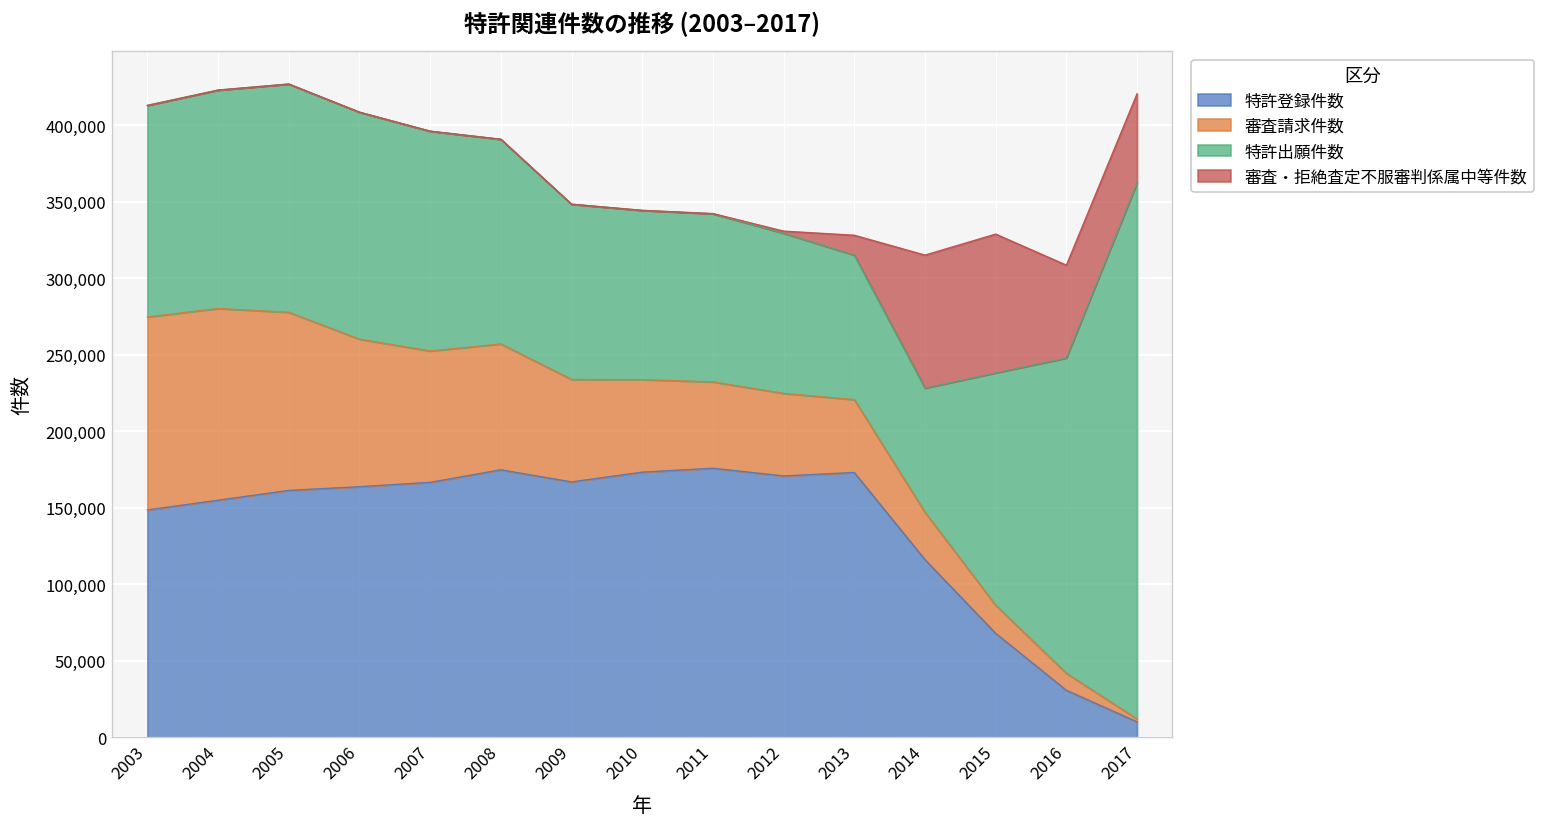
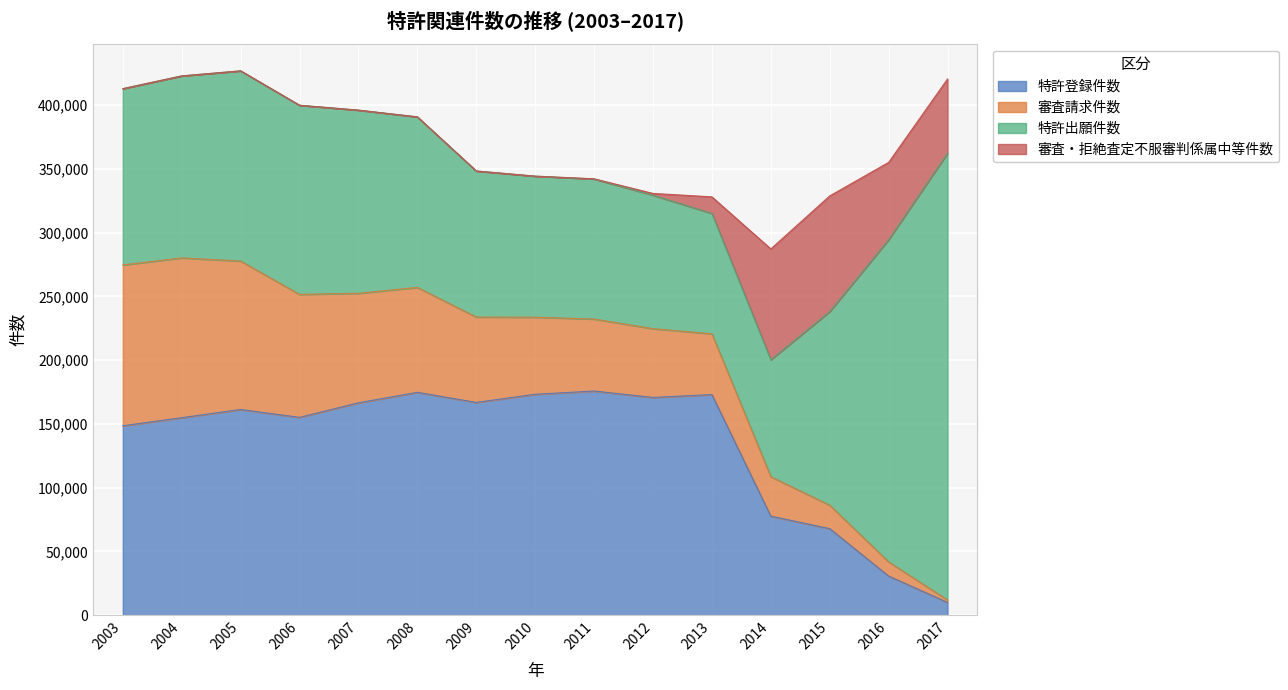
  {
    "特許登録件数": {
      "2003": "149,000",
      "2004": "155,000",
      "2005": "161,000",
-     "2006": "164,000",
+     "2006": "155,000",
      "2007": "167,000",
      "2008": "175,000",
      "2009": "167,000",
      "2010": "173,000",
      "2011": "176,000",
      "2012": "171,000",
      "2013": "173,000",
-     "2014": "116,000",
+     "2014": "78,000",
      "2015": "68,000",
      "2016": "31,000"
    },
    "特許出願件数": {
      "2013": "94,000",
-     "2014": "81,000",
+     "2014": "92,000",
      "2015": "152,000",
-     "2016": "206,000",
+     "2016": "253,000",
      "2017": "350,000"
    }
  }
